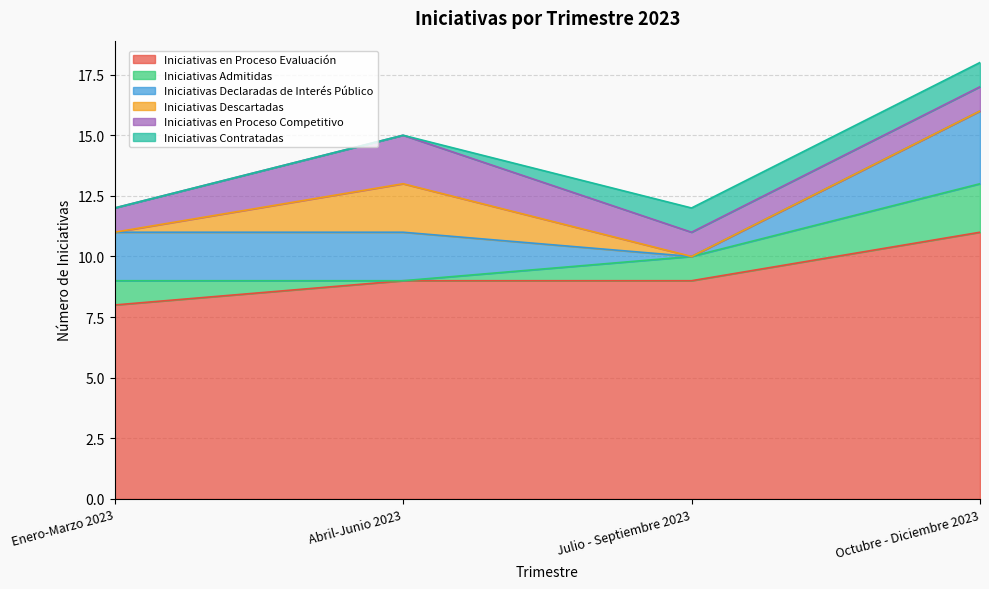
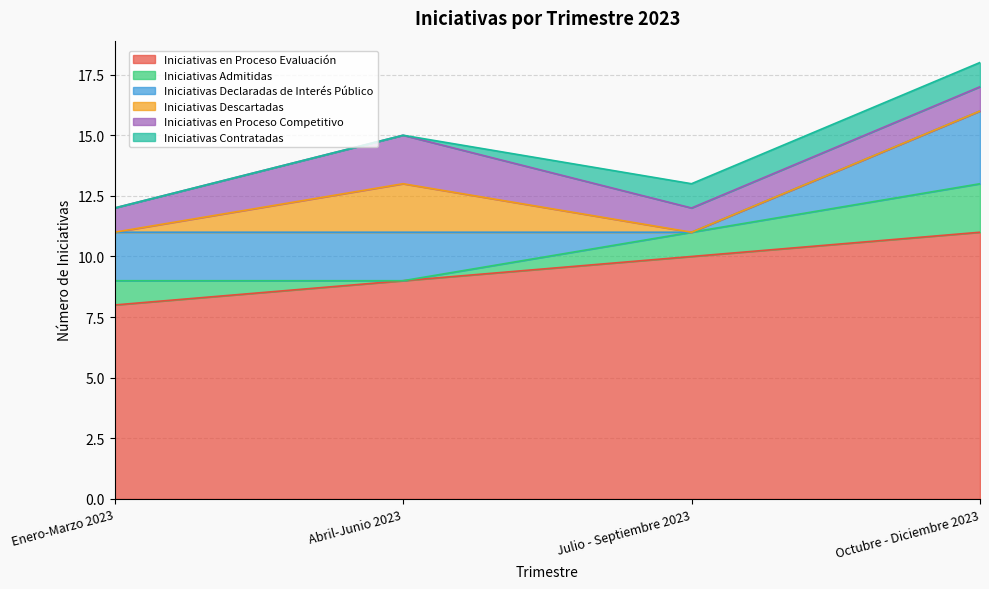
  {
    "Iniciativas en Proceso Evaluación": {
      "Enero-Marzo 2023": 8,
-     "Julio - Septiembre 2023": 9,
+     "Julio - Septiembre 2023": 10,
      "Octubre - Diciembre 2023": 11
    },
    "Iniciativas Declaradas de Interés Público": {
      "Abril-Junio 2023": 2
    },
    "Iniciativas Descartadas": {
      "Abril-Junio 2023": 2
    },
    "Iniciativas en Proceso Competitivo": {
      "Julio - Septiembre 2023": 1,
      "Octubre - Diciembre 2023": 1
    }
  }
